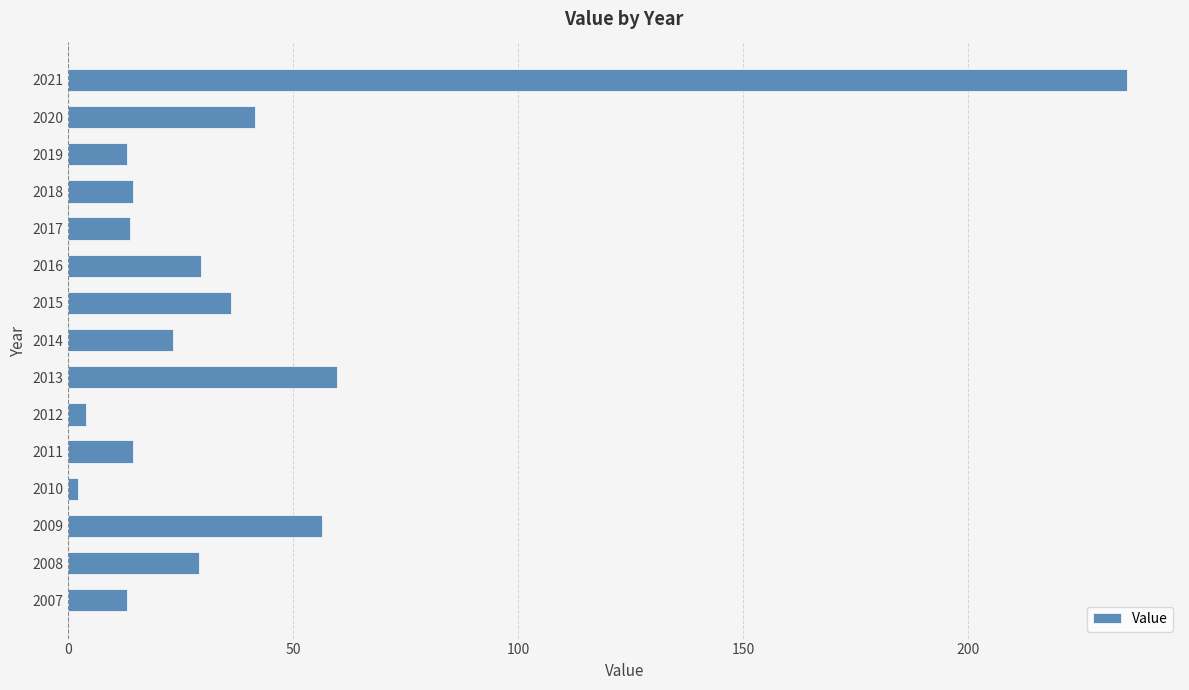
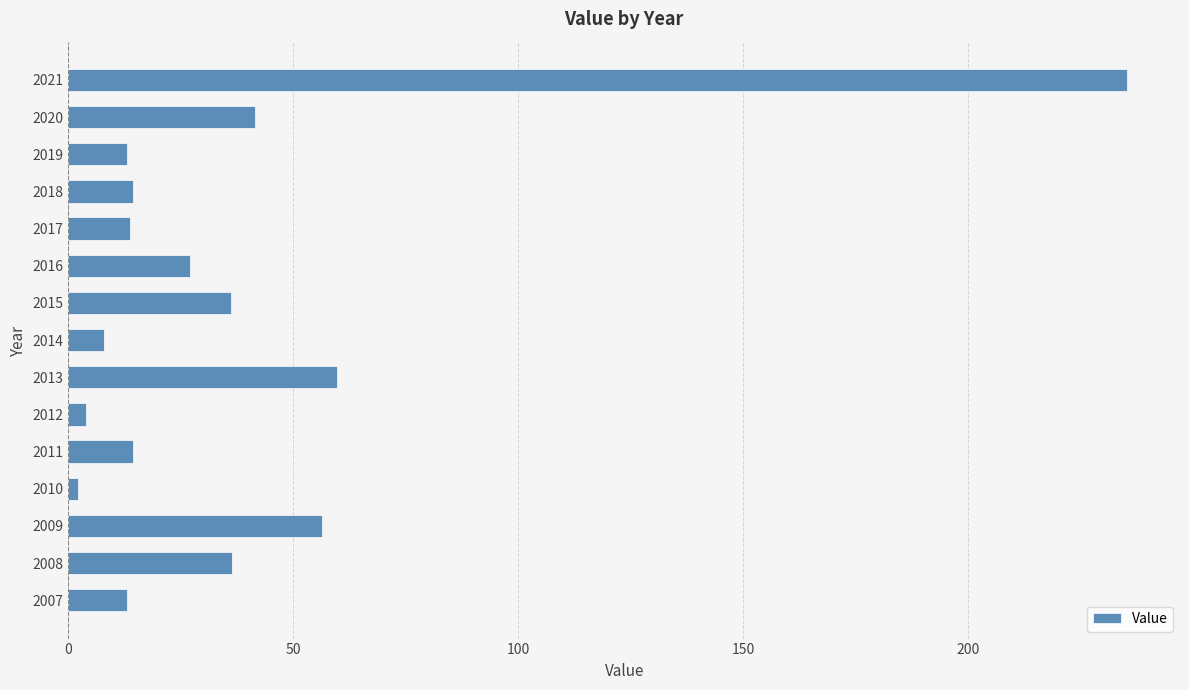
  {
    "2021": 235,
    "2020": 41,
    "2019": 13,
    "2018": 14,
    "2017": 14,
-   "2016": 30,
+   "2016": 27,
    "2015": 36,
-   "2014": 23,
+   "2014": 8,
    "2013": 60,
    "2012": 4,
    "2011": 14,
    "2010": 2,
    "2009": 56,
-   "2008": 29,
+   "2008": 36,
    "2007": 13
  }
